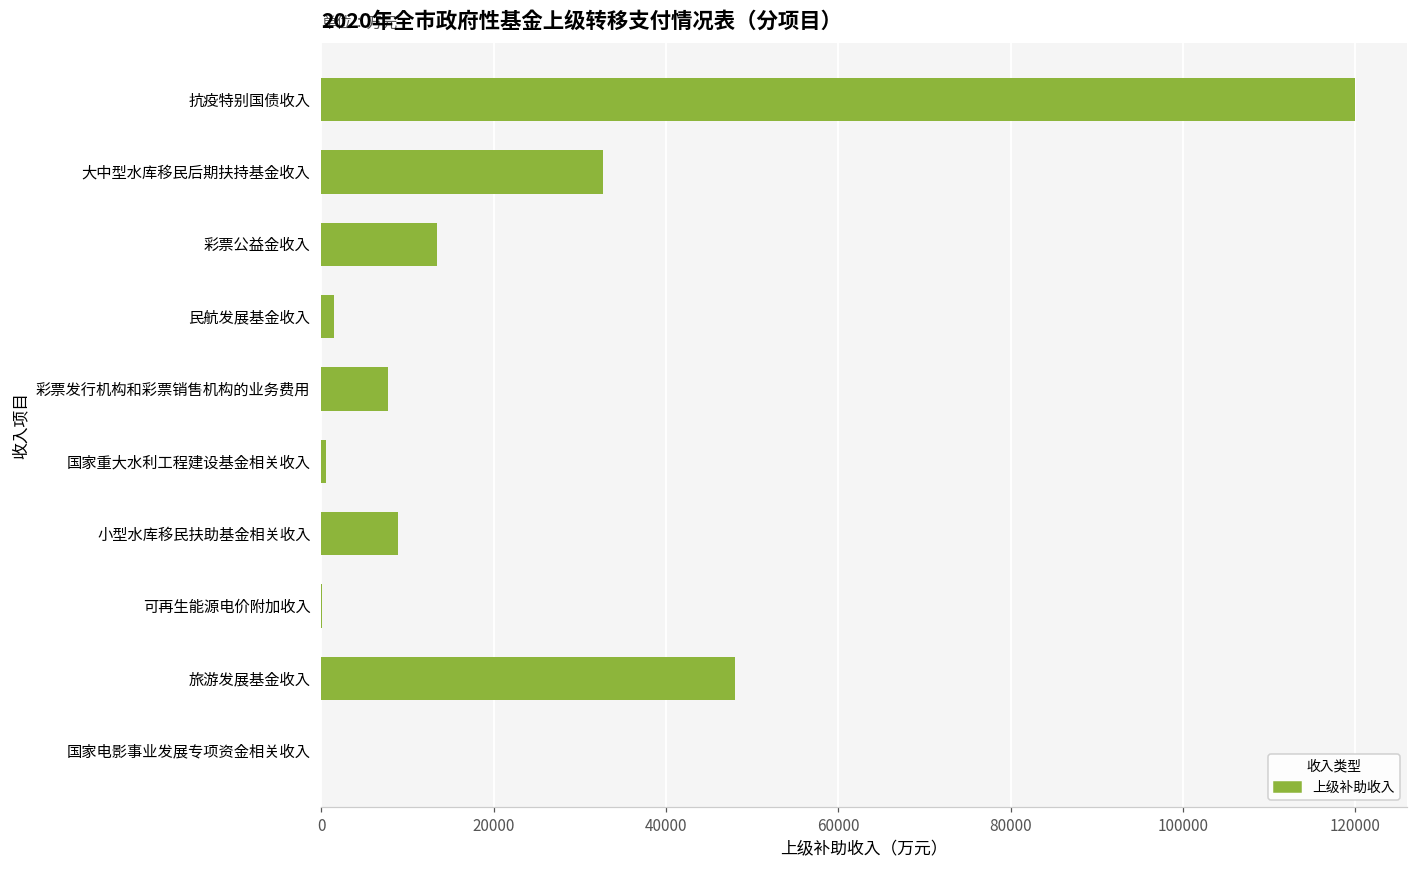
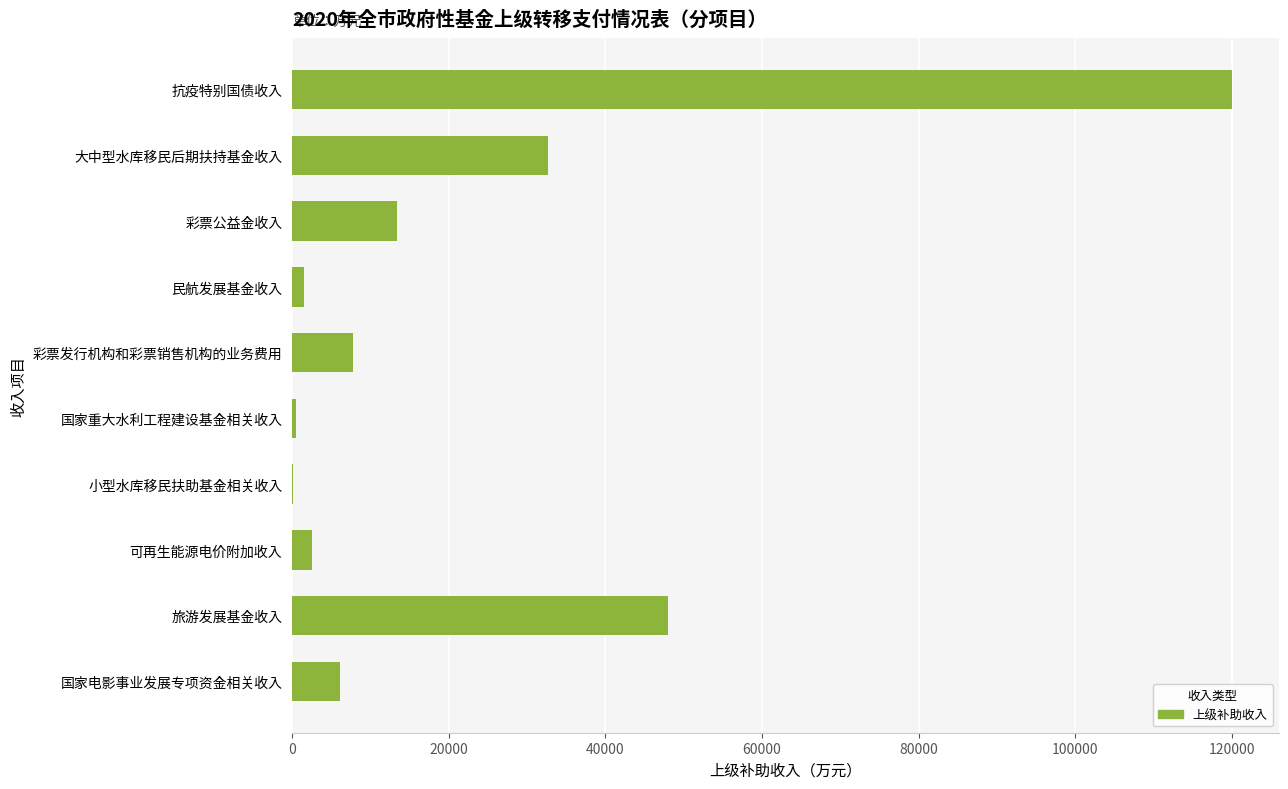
  {
    "抗疫特别国债收入": 120000,
    "大中型水库移民后期扶持基金收入": 33000,
    "彩票公益金收入": 13000,
    "民航发展基金收入": 2000,
    "彩票发行机构和彩票销售机构的业务费用": 8000,
    "国家重大水利工程建设基金相关收入": 1000,
-   "小型水库移民扶助基金相关收入": 9000,
-   "可再生能源电价附加收入": 0,
+   "小型水库移民扶助基金相关收入": 0,
+   "可再生能源电价附加收入": 3000,
    "旅游发展基金收入": 48000,
-   "国家电影事业发展专项资金相关收入": 0
+   "国家电影事业发展专项资金相关收入": 6000
  }
